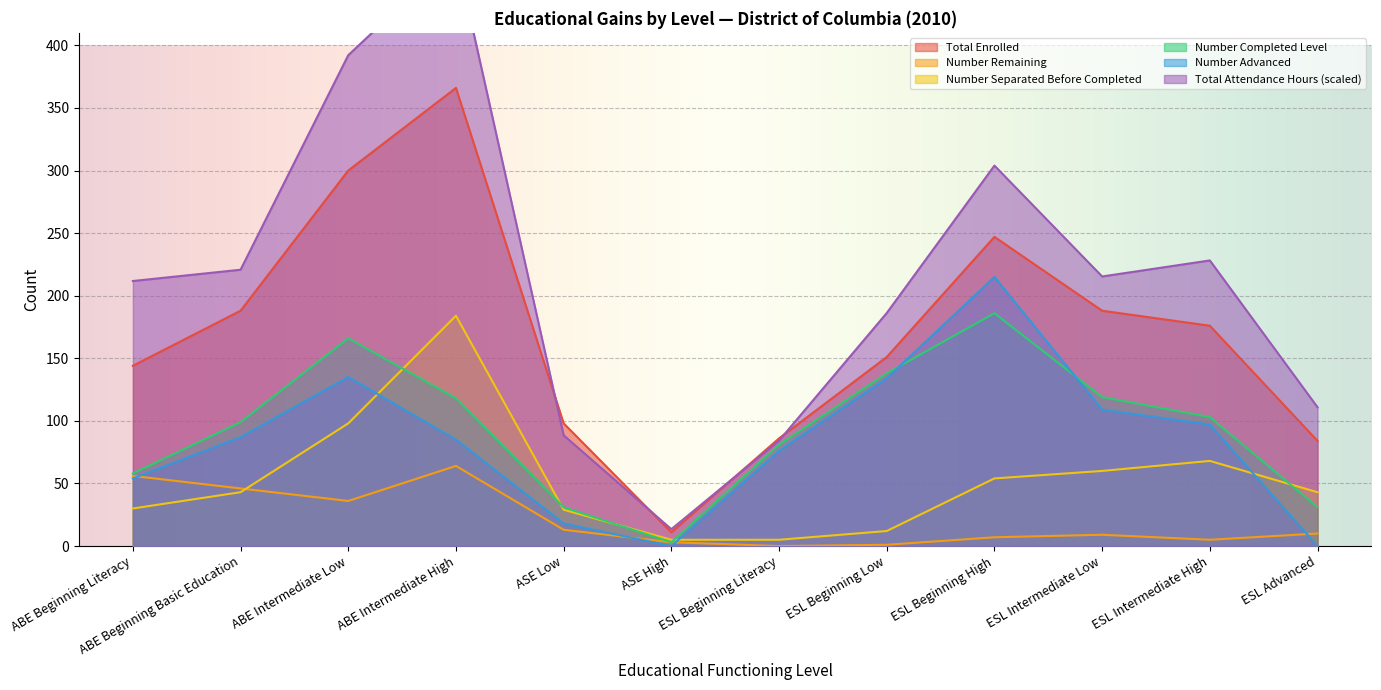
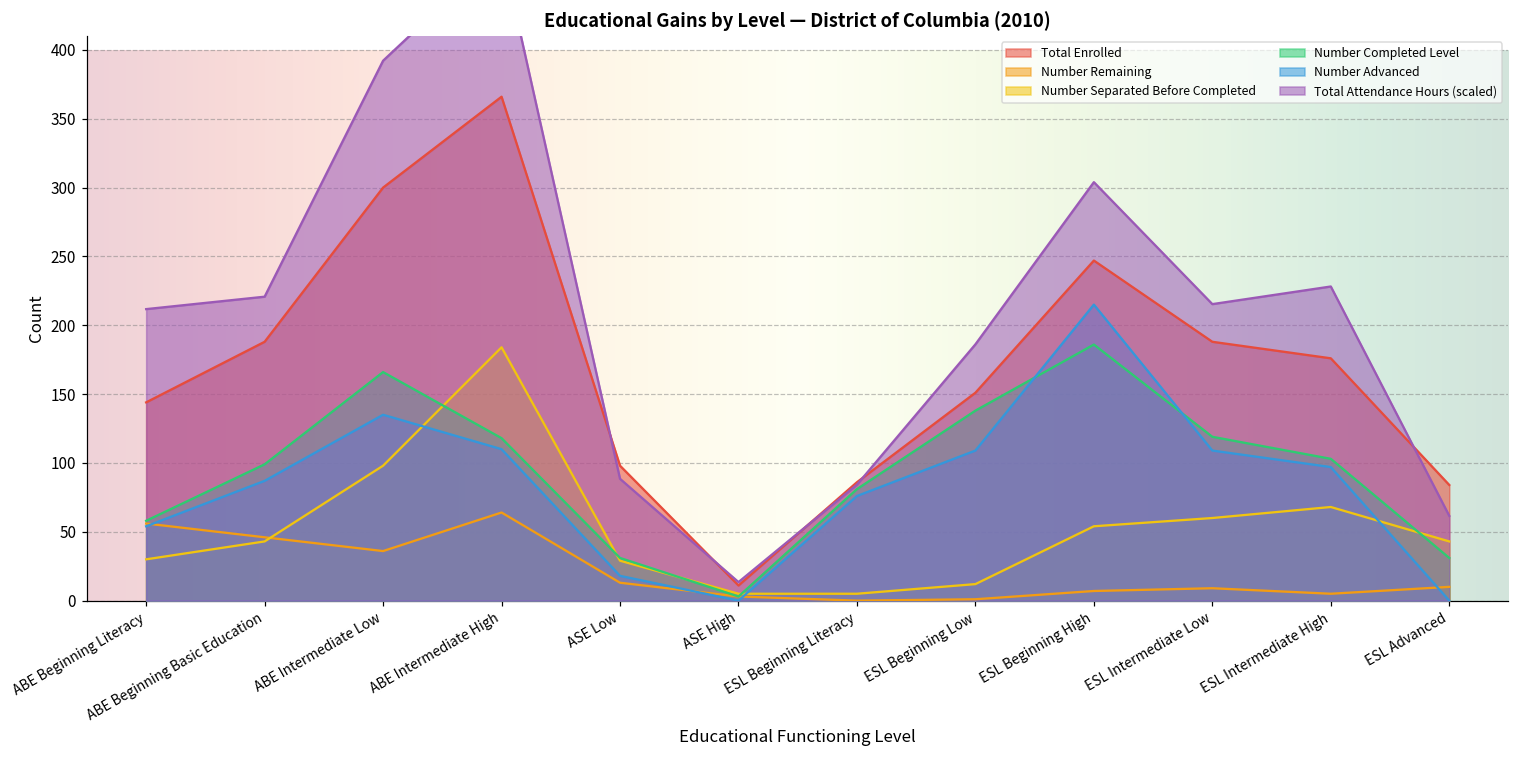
  {
    "Total Enrolled": {
      "ABE Beginning Literacy": 144,
      "ABE Beginning Basic Education": 188,
      "ABE Intermediate Low": 300,
      "ABE Intermediate High": 366,
      "ASE Low": 98,
      "ASE High": 11,
      "ESL Beginning Low": 151,
      "ESL Beginning High": 247,
      "ESL Intermediate Low": 188,
      "ESL Intermediate High": 176,
      "ESL Advanced": 84
    },
    "Number Completed Level": {
      "ABE Beginning Basic Education": 99,
      "ABE Intermediate Low": 166,
      "ABE Intermediate High": 118,
      "ESL Beginning Literacy": 81,
      "ESL Beginning Low": 138,
      "ESL Beginning High": 186,
      "ESL Intermediate Low": 119,
      "ESL Intermediate High": 103,
      "ESL Advanced": 31
    },
    "Number Advanced": {
      "ABE Beginning Basic Education": 87,
      "ABE Intermediate Low": 135,
-     "ABE Intermediate High": 85,
+     "ABE Intermediate High": 110,
      "ASE Low": 18,
      "ASE High": 0,
      "ESL Beginning Literacy": 76,
-     "ESL Beginning Low": 134,
+     "ESL Beginning Low": 109,
      "ESL Beginning High": 215,
      "ESL Intermediate Low": 109,
      "ESL Intermediate High": 97,
      "ESL Advanced": 0
    },
    "Total Attendance Hours (scaled)": {
      "ABE Beginning Literacy": 212,
      "ABE Beginning Basic Education": 221,
      "ABE Intermediate Low": 392,
      "ASE Low": 88,
      "ASE High": 13,
      "ESL Beginning Low": 186,
      "ESL Beginning High": 304,
      "ESL Intermediate Low": 215,
      "ESL Intermediate High": 228,
-     "ESL Advanced": 111
+     "ESL Advanced": 62
    }
  }
